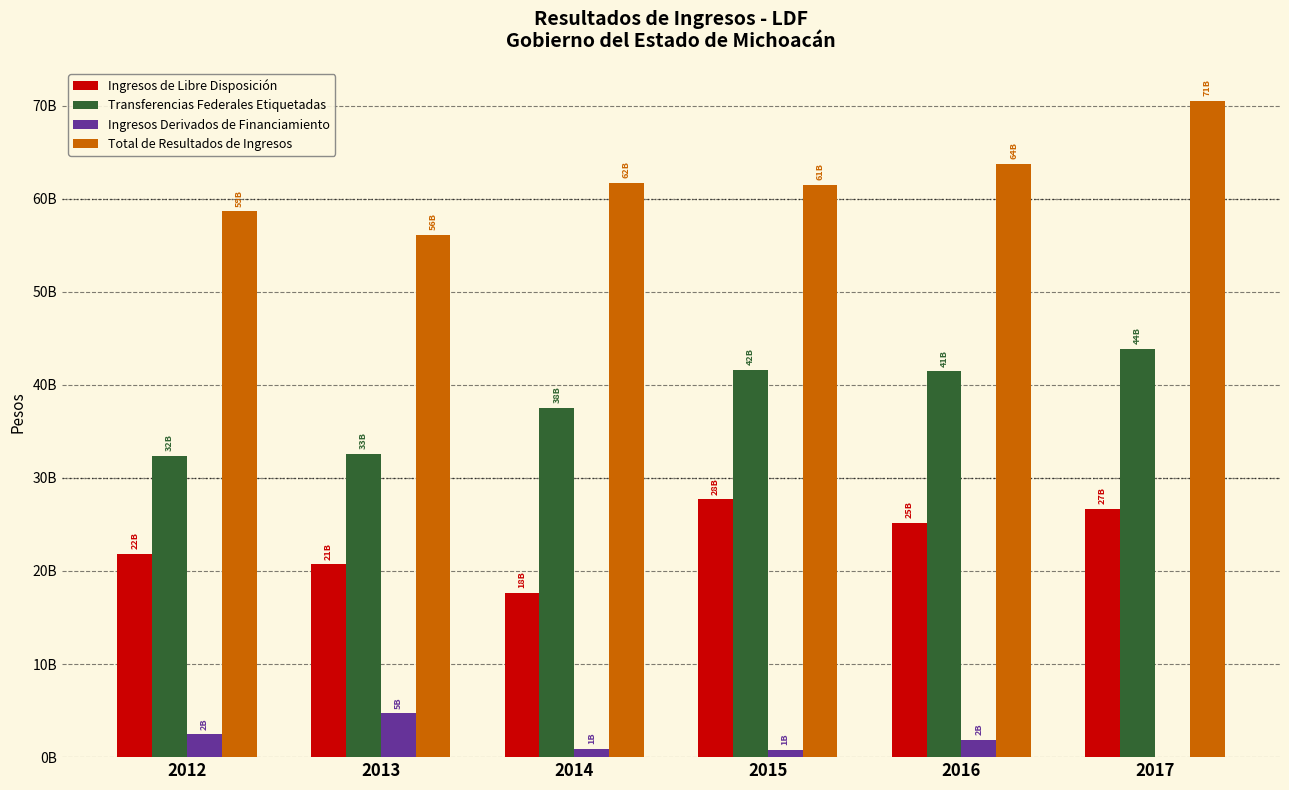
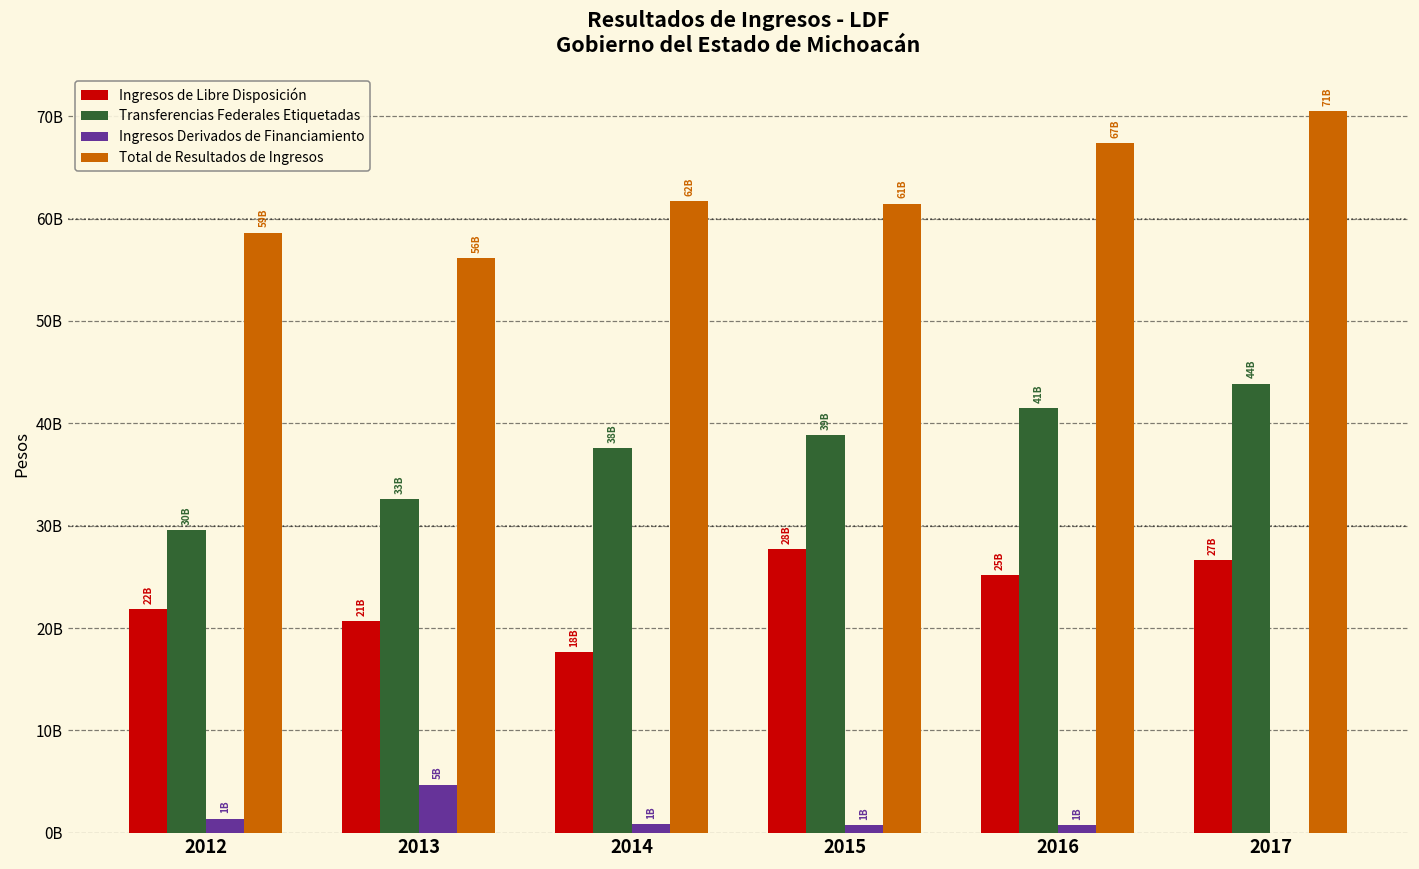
  {
    "Ingresos de Libre Disposición": {
      "2012": "22B",
      "2013": "21B",
      "2014": "18B",
      "2015": "28B",
      "2016": "25B",
      "2017": "27B"
    },
    "Transferencias Federales Etiquetadas": {
-     "2012": "32B",
+     "2012": "30B",
      "2013": "33B",
      "2014": "38B",
-     "2015": "42B",
+     "2015": "39B",
      "2016": "41B",
      "2017": "44B"
    },
    "Ingresos Derivados de Financiamiento": {
-     "2012": "2B",
+     "2012": "1B",
      "2013": "5B",
      "2014": "1B",
      "2015": "1B",
-     "2016": "2B"
+     "2016": "1B"
    },
    "Total de Resultados de Ingresos": {
      "2012": "59B",
      "2013": "56B",
      "2014": "62B",
      "2015": "61B",
-     "2016": "64B",
+     "2016": "67B",
      "2017": "71B"
    }
  }
